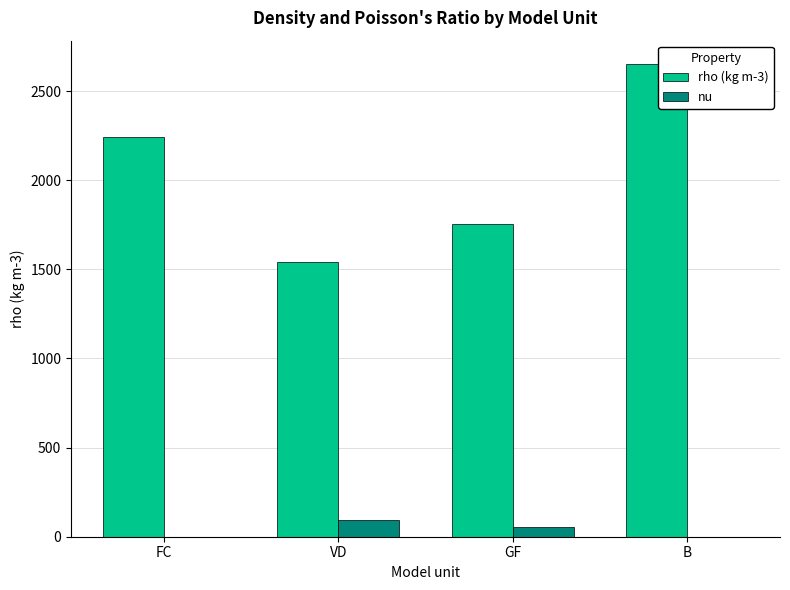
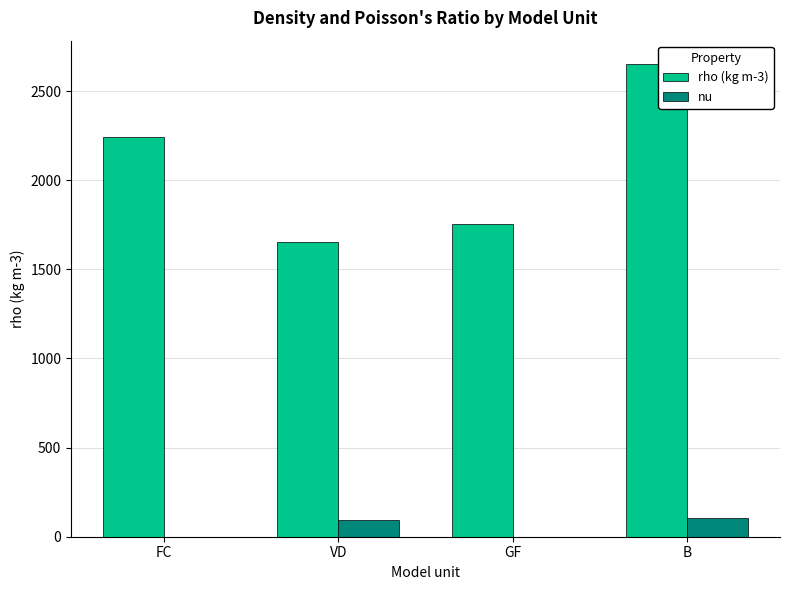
  {
    "rho (kg m-3)": {
      "FC": 2240,
-     "VD": 1540,
+     "VD": 1650,
      "GF": 1760,
      "B": 2650
    },
    "nu": {
      "VD": 100,
-     "GF": 60,
-     "B": 0
+     "GF": 0,
+     "B": 110
    }
  }
